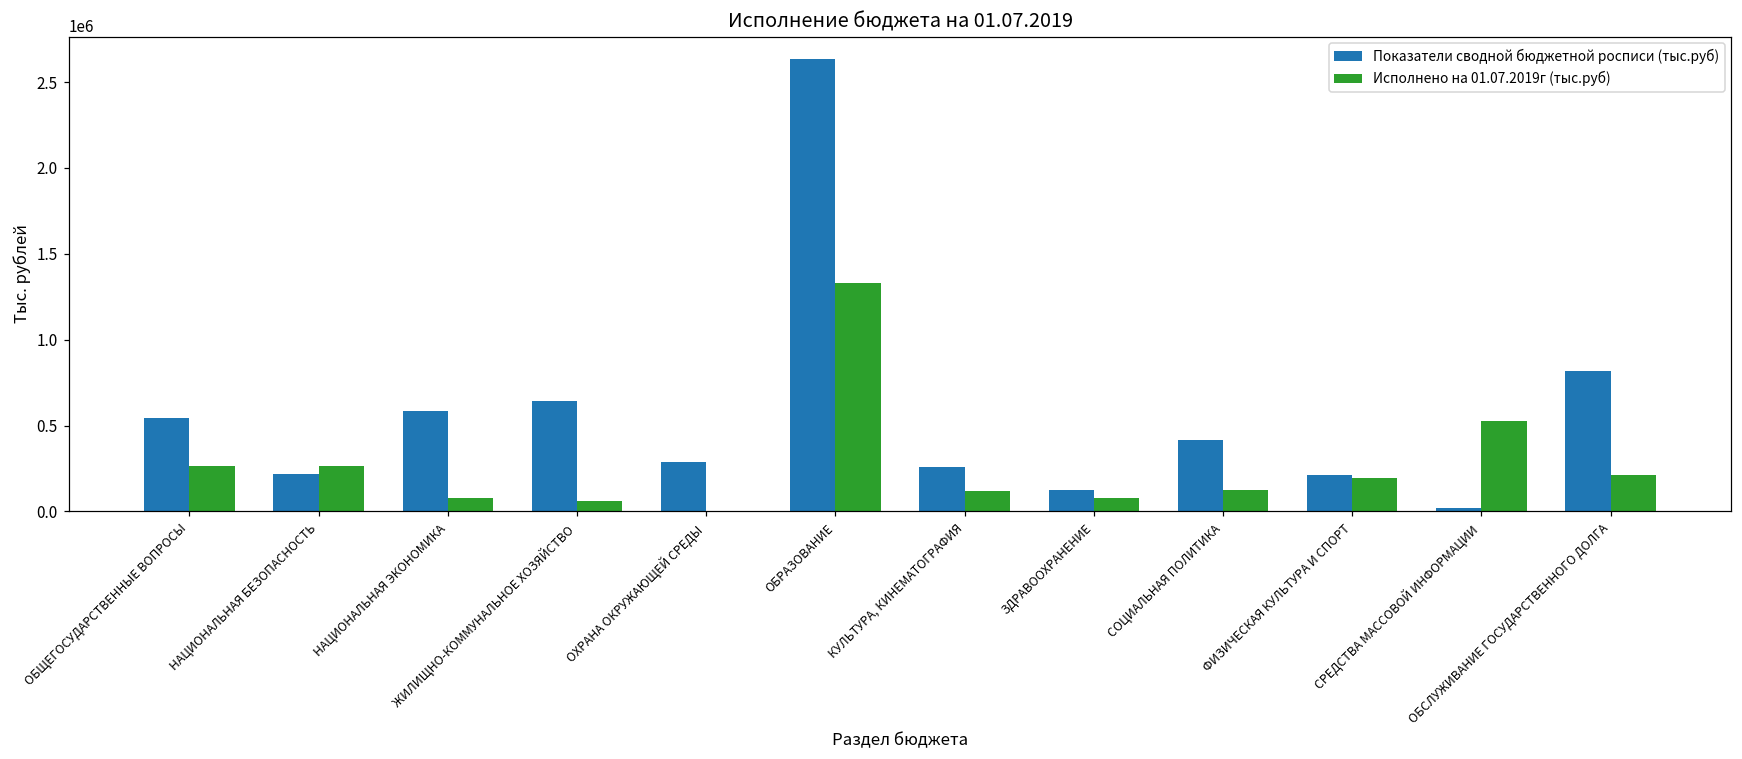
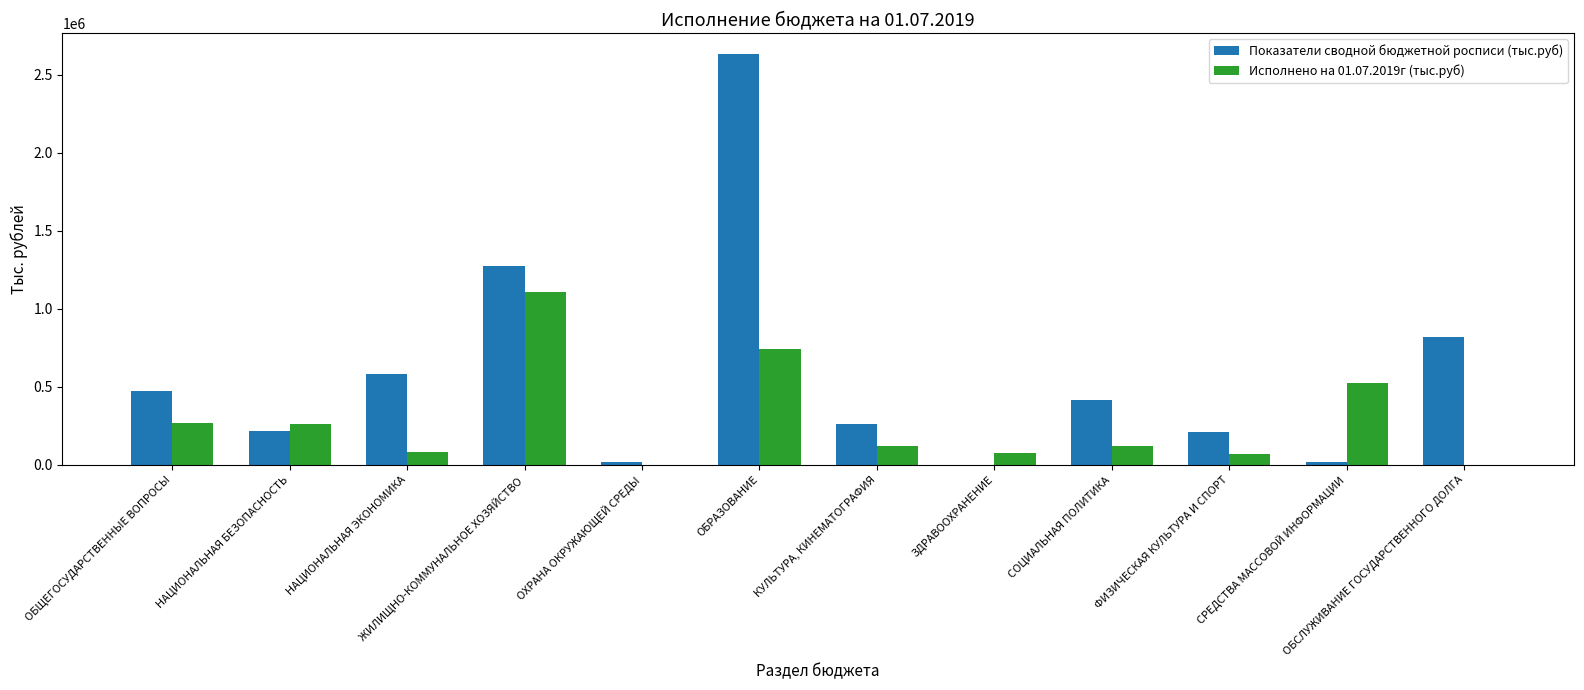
  {
    "Показатели сводной бюджетной росписи (тыс.руб)": {
-     "ОБЩЕГОСУДАРСТВЕННЫЕ ВОПРОСЫ": 550000,
+     "ОБЩЕГОСУДАРСТВЕННЫЕ ВОПРОСЫ": 470000,
      "НАЦИОНАЛЬНАЯ БЕЗОПАСНОСТЬ": 220000,
      "НАЦИОНАЛЬНАЯ ЭКОНОМИКА": 580000,
-     "ЖИЛИЩНО-КОММУНАЛЬНОЕ ХОЗЯЙСТВО": 640000,
-     "ОХРАНА ОКРУЖАЮЩЕЙ СРЕДЫ": 290000,
+     "ЖИЛИЩНО-КОММУНАЛЬНОЕ ХОЗЯЙСТВО": 1280000,
+     "ОХРАНА ОКРУЖАЮЩЕЙ СРЕДЫ": 20000,
      "ОБРАЗОВАНИЕ": 2630000,
      "КУЛЬТУРА, КИНЕМАТОГРАФИЯ": 260000,
-     "ЗДРАВООХРАНЕНИЕ": 130000,
+     "ЗДРАВООХРАНЕНИЕ": 0,
      "СОЦИАЛЬНАЯ ПОЛИТИКА": 410000,
      "ФИЗИЧЕСКАЯ КУЛЬТУРА И СПОРТ": 210000,
      "СРЕДСТВА МАССОВОЙ ИНФОРМАЦИИ": 20000,
      "ОБСЛУЖИВАНИЕ ГОСУДАРСТВЕННОГО ДОЛГА": 820000
    },
    "Исполнено на 01.07.2019г (тыс.руб)": {
      "ОБЩЕГОСУДАРСТВЕННЫЕ ВОПРОСЫ": 270000,
      "НАЦИОНАЛЬНАЯ БЕЗОПАСНОСТЬ": 260000,
      "НАЦИОНАЛЬНАЯ ЭКОНОМИКА": 80000,
-     "ЖИЛИЩНО-КОММУНАЛЬНОЕ ХОЗЯЙСТВО": 60000,
+     "ЖИЛИЩНО-КОММУНАЛЬНОЕ ХОЗЯЙСТВО": 1110000,
      "ОХРАНА ОКРУЖАЮЩЕЙ СРЕДЫ": 0,
-     "ОБРАЗОВАНИЕ": 1330000,
+     "ОБРАЗОВАНИЕ": 750000,
      "КУЛЬТУРА, КИНЕМАТОГРАФИЯ": 120000,
      "ЗДРАВООХРАНЕНИЕ": 80000,
      "СОЦИАЛЬНАЯ ПОЛИТИКА": 120000,
-     "ФИЗИЧЕСКАЯ КУЛЬТУРА И СПОРТ": 190000,
+     "ФИЗИЧЕСКАЯ КУЛЬТУРА И СПОРТ": 70000,
      "СРЕДСТВА МАССОВОЙ ИНФОРМАЦИИ": 530000,
-     "ОБСЛУЖИВАНИЕ ГОСУДАРСТВЕННОГО ДОЛГА": 210000
+     "ОБСЛУЖИВАНИЕ ГОСУДАРСТВЕННОГО ДОЛГА": 0
    }
  }
